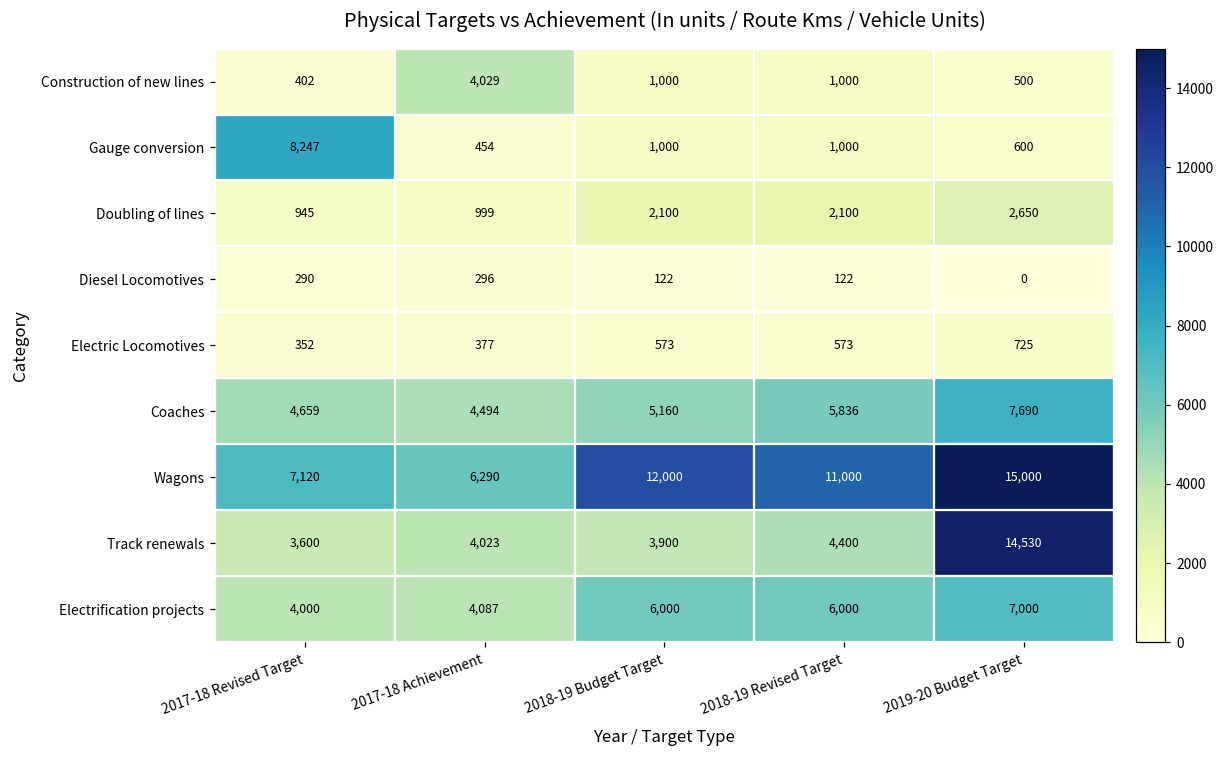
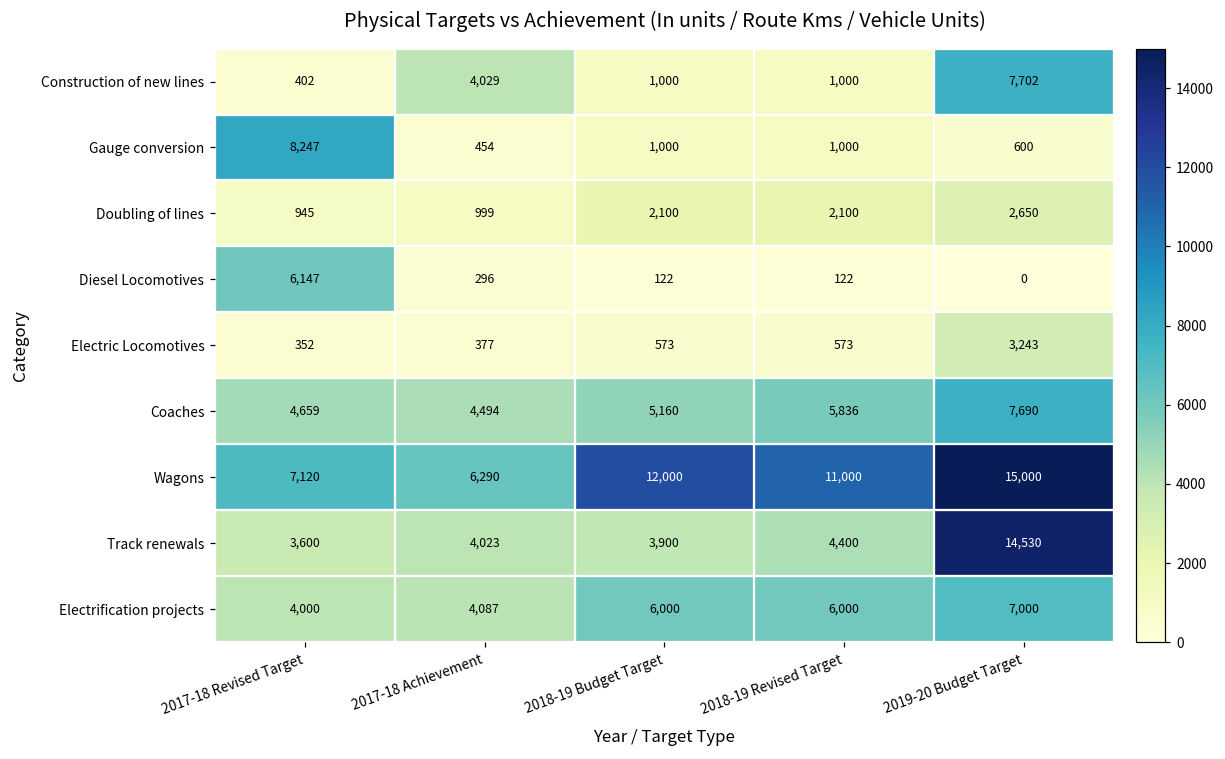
  {
    "Construction of new lines": {
      "2017-18 Revised Target": "402",
      "2017-18 Achievement": "4,029",
      "2018-19 Budget Target": "1,000",
      "2018-19 Revised Target": "1,000",
-     "2019-20 Budget Target": "500"
+     "2019-20 Budget Target": "7,702"
    },
    "Gauge conversion": {
      "2017-18 Revised Target": "8,247",
      "2017-18 Achievement": "454",
      "2018-19 Budget Target": "1,000",
      "2018-19 Revised Target": "1,000",
      "2019-20 Budget Target": "600"
    },
    "Doubling of lines": {
      "2017-18 Revised Target": "945",
      "2017-18 Achievement": "999",
      "2018-19 Budget Target": "2,100",
      "2018-19 Revised Target": "2,100",
      "2019-20 Budget Target": "2,650"
    },
    "Diesel Locomotives": {
-     "2017-18 Revised Target": "290",
+     "2017-18 Revised Target": "6,147",
      "2017-18 Achievement": "296",
      "2018-19 Budget Target": "122",
      "2018-19 Revised Target": "122",
      "2019-20 Budget Target": "0"
    },
    "Electric Locomotives": {
      "2017-18 Revised Target": "352",
      "2017-18 Achievement": "377",
      "2018-19 Budget Target": "573",
      "2018-19 Revised Target": "573",
-     "2019-20 Budget Target": "725"
+     "2019-20 Budget Target": "3,243"
    },
    "Coaches": {
      "2017-18 Revised Target": "4,659",
      "2017-18 Achievement": "4,494",
      "2018-19 Budget Target": "5,160",
      "2018-19 Revised Target": "5,836",
      "2019-20 Budget Target": "7,690"
    },
    "Wagons": {
      "2017-18 Revised Target": "7,120",
      "2017-18 Achievement": "6,290",
      "2018-19 Budget Target": "12,000",
      "2018-19 Revised Target": "11,000",
      "2019-20 Budget Target": "15,000"
    },
    "Track renewals": {
      "2017-18 Revised Target": "3,600",
      "2017-18 Achievement": "4,023",
      "2018-19 Budget Target": "3,900",
      "2018-19 Revised Target": "4,400",
      "2019-20 Budget Target": "14,530"
    },
    "Electrification projects": {
      "2017-18 Revised Target": "4,000",
      "2017-18 Achievement": "4,087",
      "2018-19 Budget Target": "6,000",
      "2018-19 Revised Target": "6,000",
      "2019-20 Budget Target": "7,000"
    }
  }
